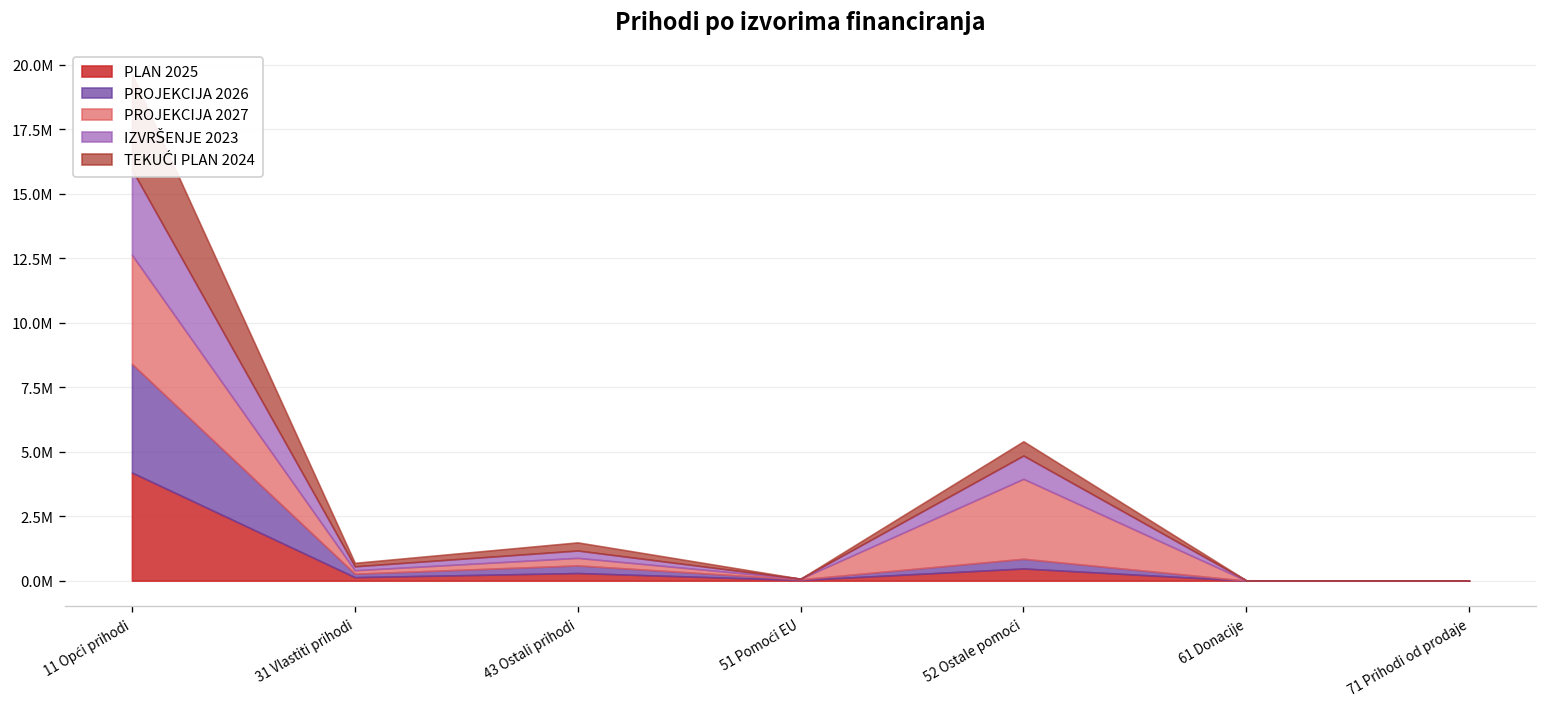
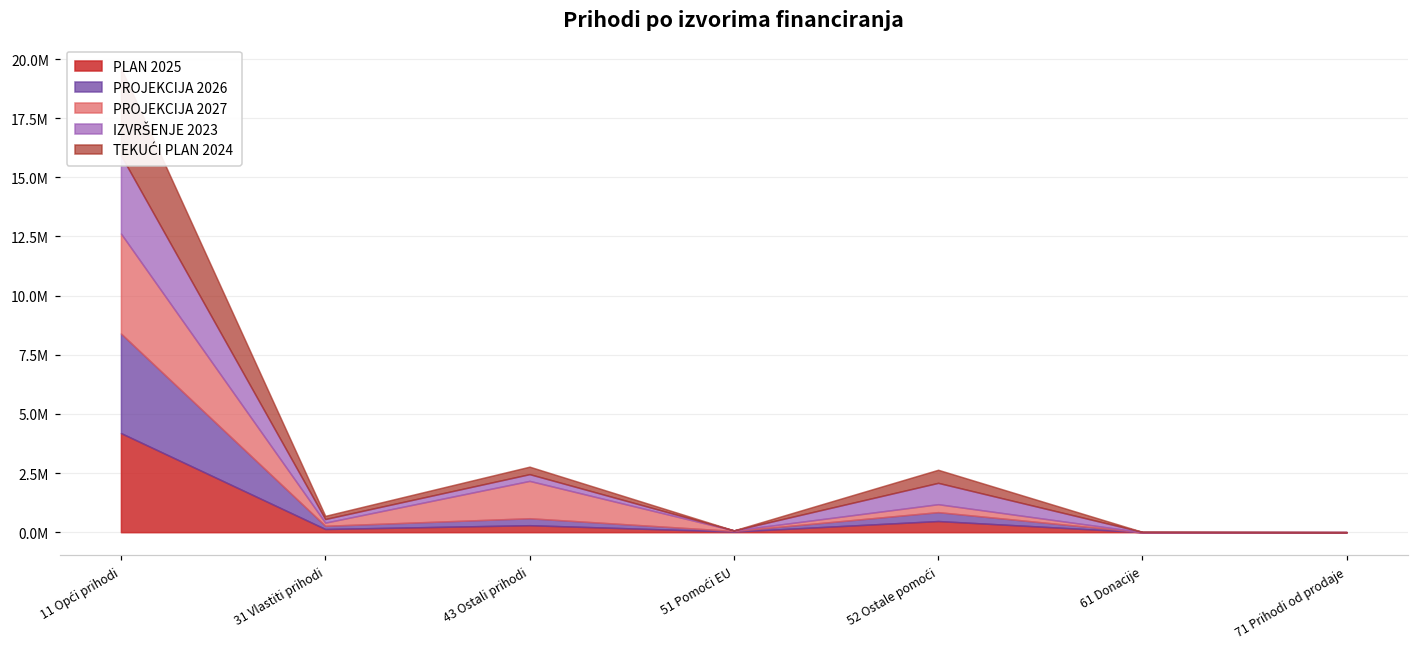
  {
    "PROJEKCIJA 2027": {
      "11 Opći prihodi": 4200000,
      "31 Vlastiti prihodi": 100000,
-     "43 Ostali prihodi": 300000,
-     "52 Ostale pomoći": 3100000
+     "43 Ostali prihodi": 1600000,
+     "52 Ostale pomoći": 300000
    }
  }
